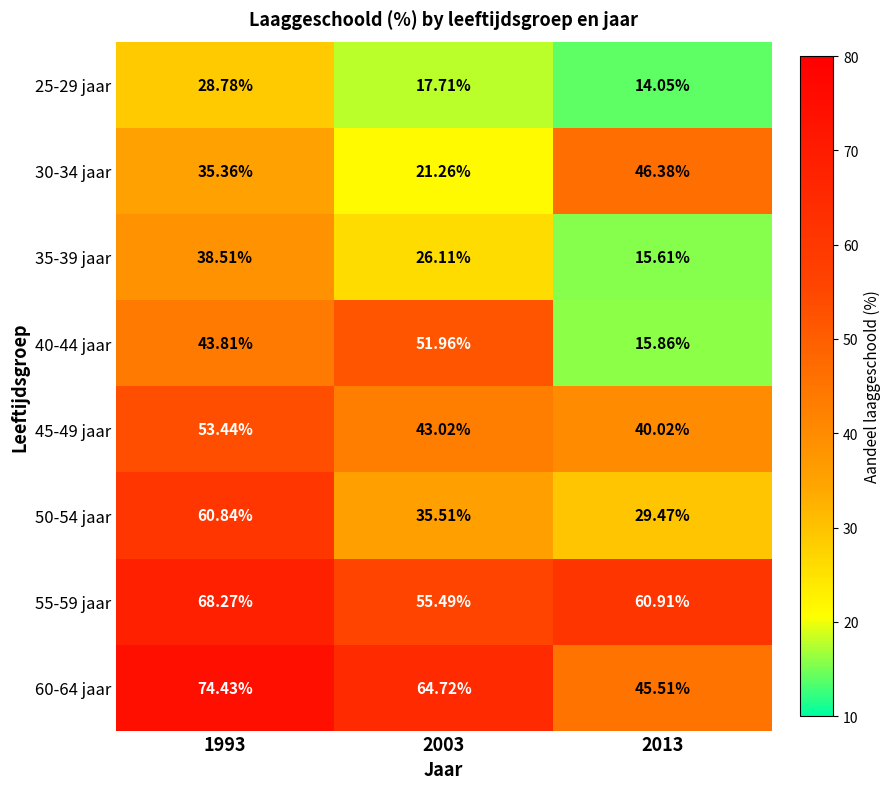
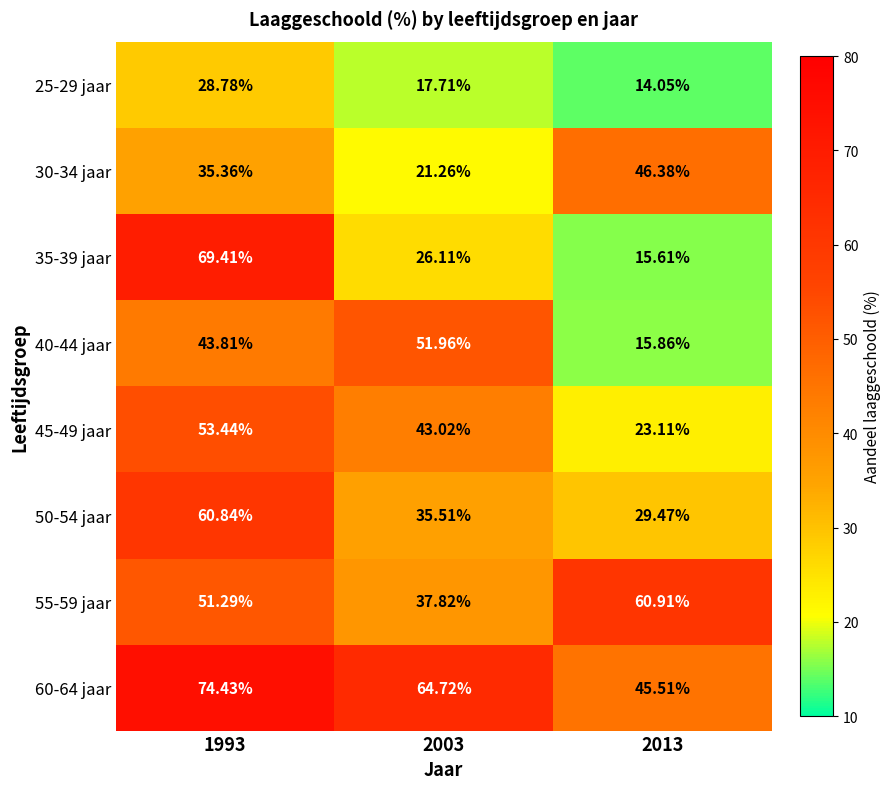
  {
    "25-29 jaar": {
      "1993": "28.78%",
      "2003": "17.71%",
      "2013": "14.05%"
    },
    "30-34 jaar": {
      "1993": "35.36%",
      "2003": "21.26%",
      "2013": "46.38%"
    },
    "35-39 jaar": {
-     "1993": "38.51%",
+     "1993": "69.41%",
      "2003": "26.11%",
      "2013": "15.61%"
    },
    "40-44 jaar": {
      "1993": "43.81%",
      "2003": "51.96%",
      "2013": "15.86%"
    },
    "45-49 jaar": {
      "1993": "53.44%",
      "2003": "43.02%",
-     "2013": "40.02%"
+     "2013": "23.11%"
    },
    "50-54 jaar": {
      "1993": "60.84%",
      "2003": "35.51%",
      "2013": "29.47%"
    },
    "55-59 jaar": {
-     "1993": "68.27%",
-     "2003": "55.49%",
+     "1993": "51.29%",
+     "2003": "37.82%",
      "2013": "60.91%"
    },
    "60-64 jaar": {
      "1993": "74.43%",
      "2003": "64.72%",
      "2013": "45.51%"
    }
  }
